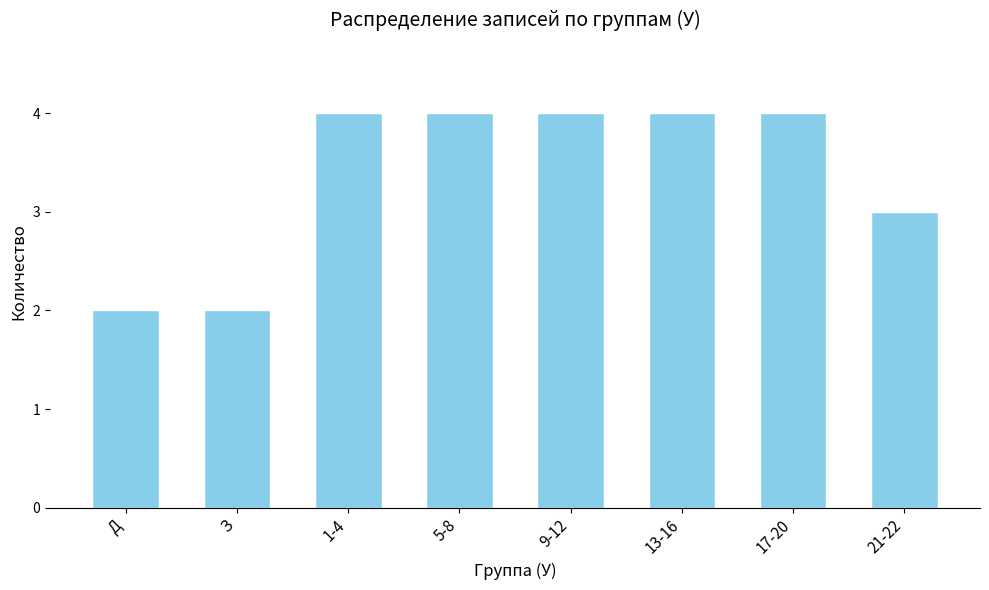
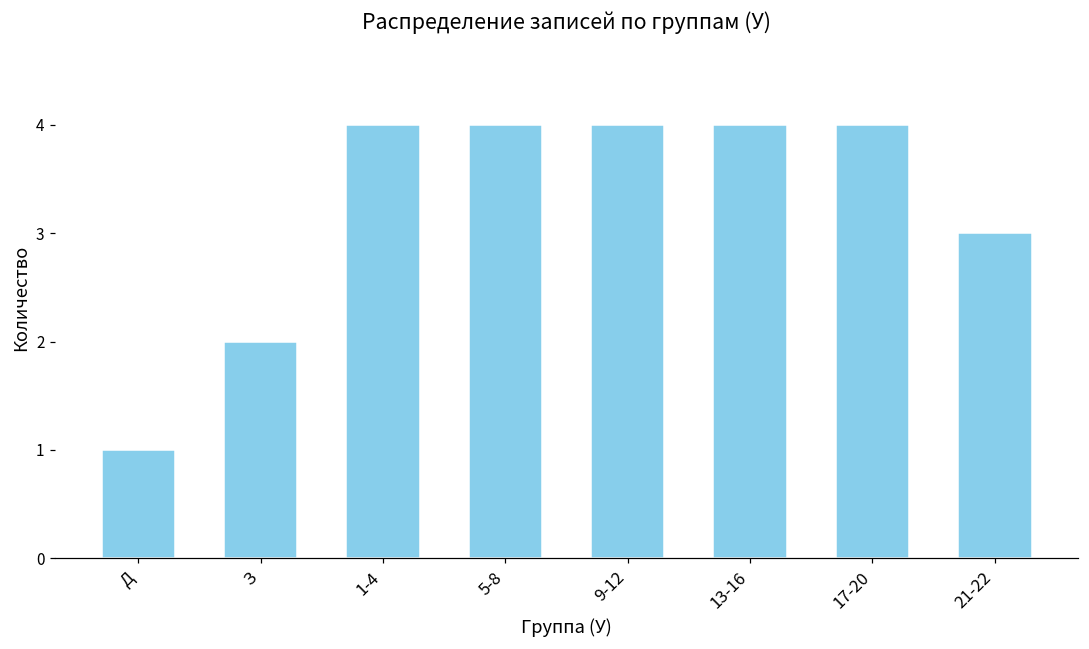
  {
-   "Д": 2,
+   "Д": 1,
    "З": 2,
    "1-4": 4,
    "5-8": 4,
    "9-12": 4,
    "13-16": 4,
    "17-20": 4,
    "21-22": 3
  }
